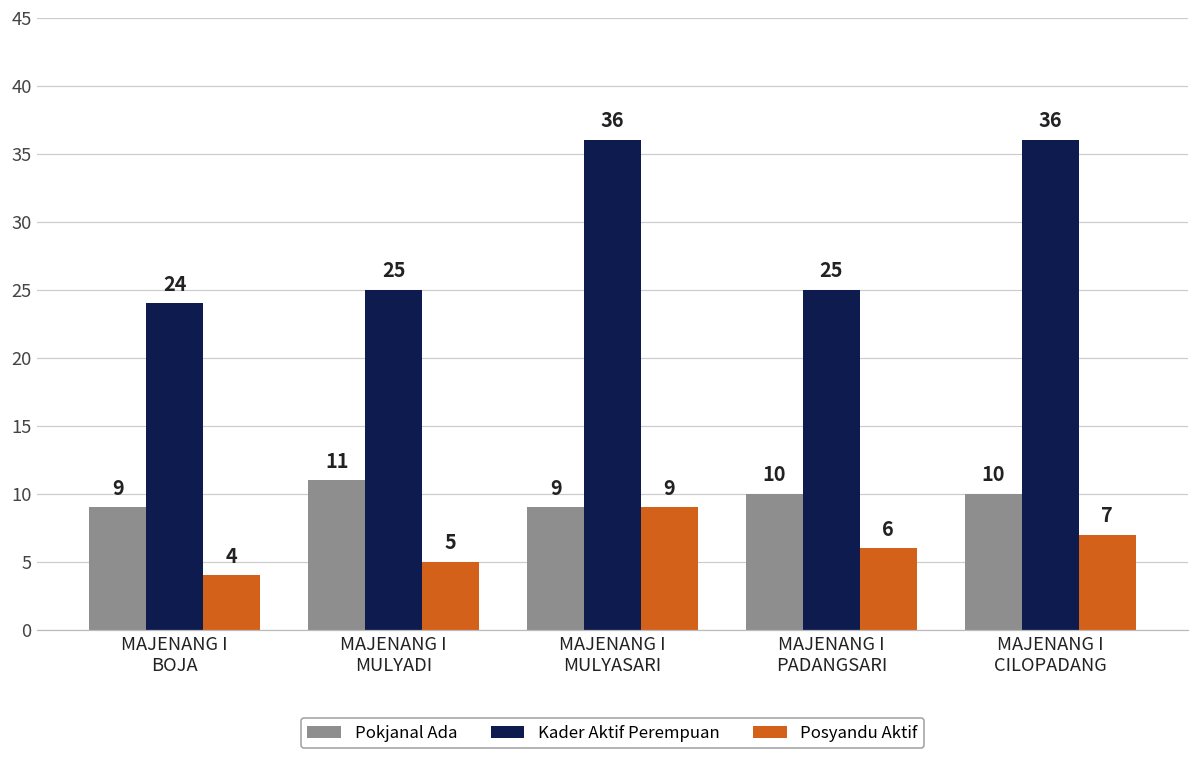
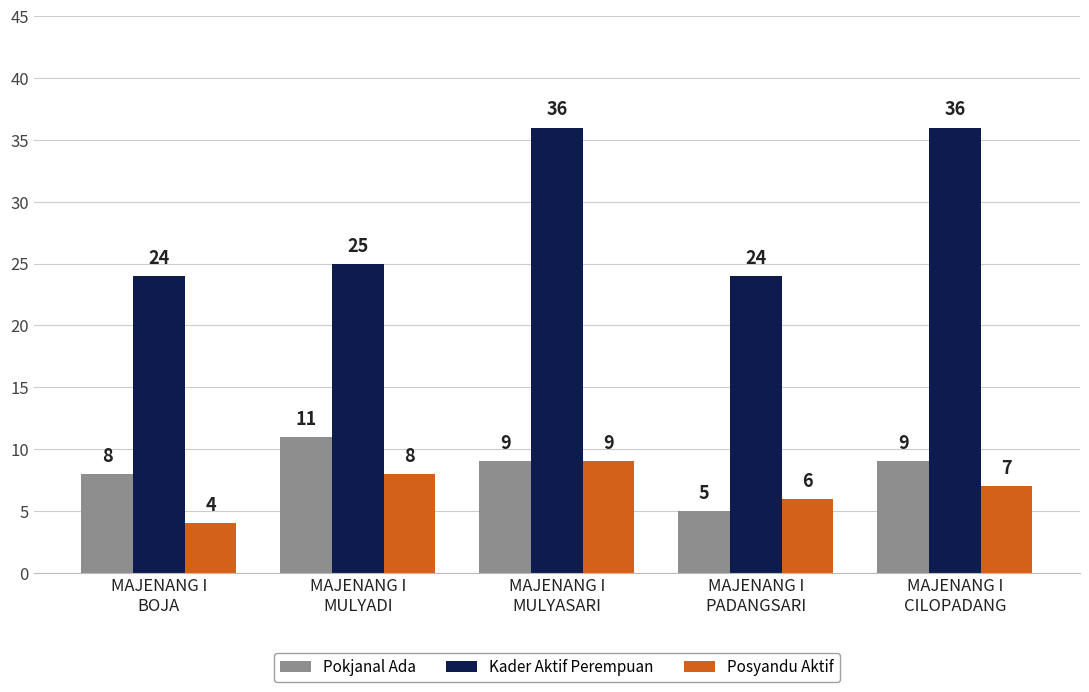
  {
    "Pokjanal Ada": {
-     "MAJENANG I BOJA": 9,
+     "MAJENANG I BOJA": 8,
      "MAJENANG I MULYADI": 11,
      "MAJENANG I MULYASARI": 9,
-     "MAJENANG I PADANGSARI": 10,
-     "MAJENANG I CILOPADANG": 10
+     "MAJENANG I PADANGSARI": 5,
+     "MAJENANG I CILOPADANG": 9
    },
    "Kader Aktif Perempuan": {
      "MAJENANG I BOJA": 24,
      "MAJENANG I MULYADI": 25,
      "MAJENANG I MULYASARI": 36,
-     "MAJENANG I PADANGSARI": 25,
+     "MAJENANG I PADANGSARI": 24,
      "MAJENANG I CILOPADANG": 36
    },
    "Posyandu Aktif": {
      "MAJENANG I BOJA": 4,
-     "MAJENANG I MULYADI": 5,
+     "MAJENANG I MULYADI": 8,
      "MAJENANG I MULYASARI": 9,
      "MAJENANG I PADANGSARI": 6,
      "MAJENANG I CILOPADANG": 7
    }
  }
